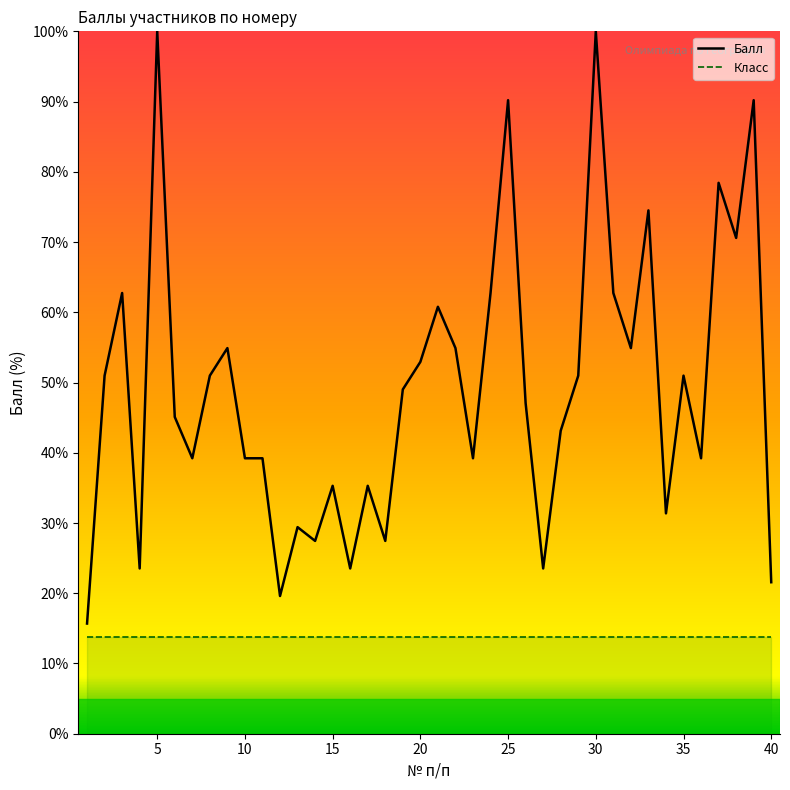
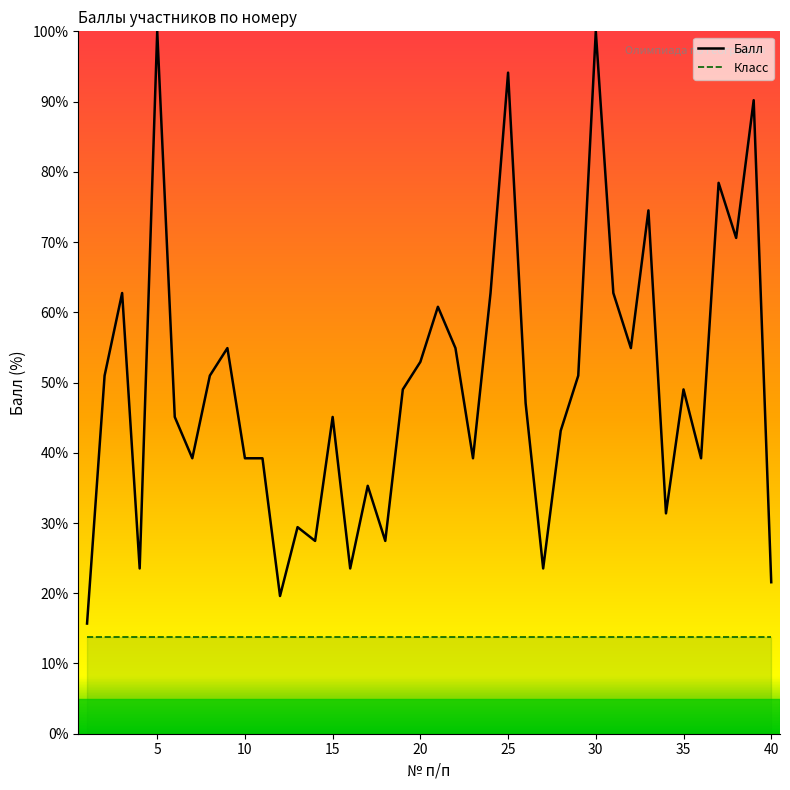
  {
    "Балл": {
      "5": "100%",
      "10": "39%",
-     "15": "35%",
+     "15": "45%",
      "20": "53%",
-     "25": "90%",
+     "25": "94%",
      "30": "100%",
-     "35": "51%",
+     "35": "49%",
      "40": "22%"
    },
    "Класс": {
      "5": "14%",
      "10": "14%",
      "15": "14%",
      "20": "14%",
      "25": "14%",
      "30": "14%",
      "35": "14%",
      "40": "14%"
    }
  }
